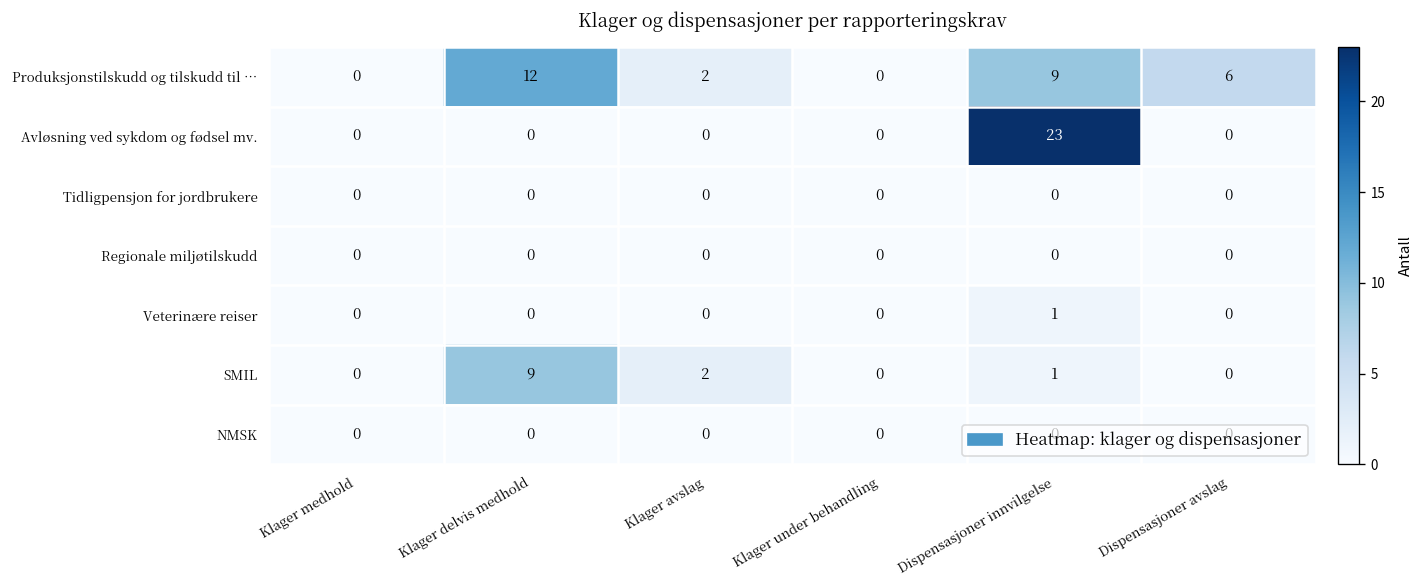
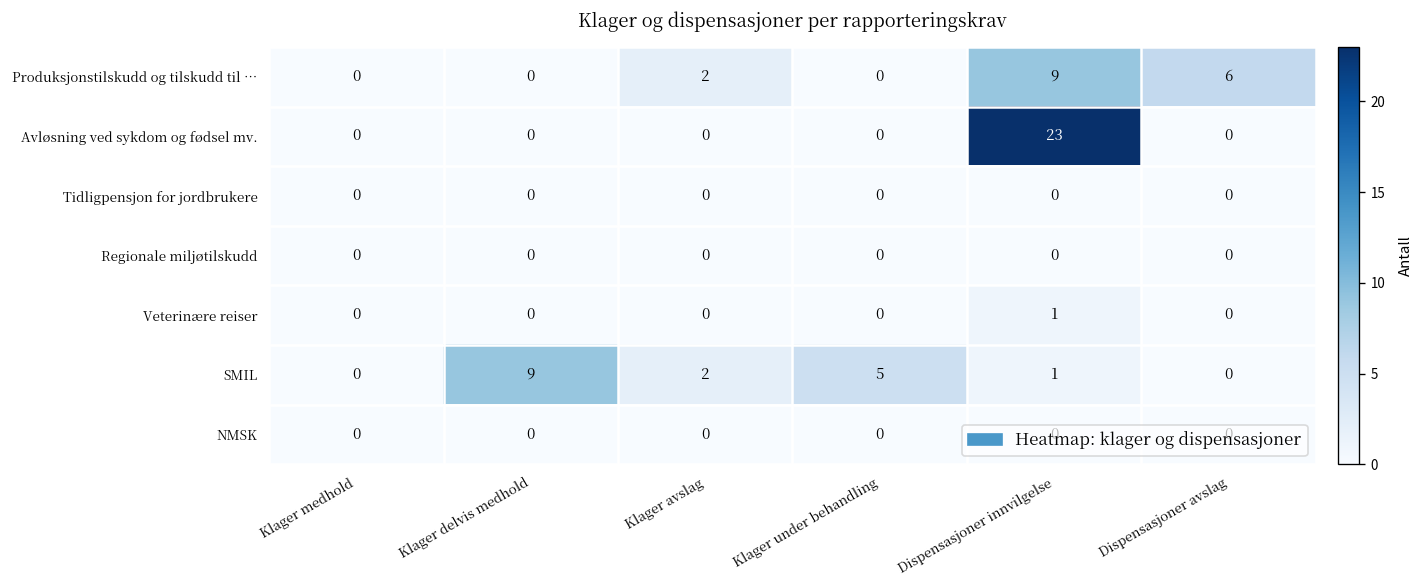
  {
    "Produksjonstilskudd og tilskudd til …": {
      "Klager medhold": 0,
-     "Klager delvis medhold": 12,
+     "Klager delvis medhold": 0,
      "Klager avslag": 2,
      "Klager under behandling": 0,
      "Dispensasjoner innvilgelse": 9,
      "Dispensasjoner avslag": 6
    },
    "Avløsning ved sykdom og fødsel mv.": {
      "Klager medhold": 0,
      "Klager delvis medhold": 0,
      "Klager avslag": 0,
      "Klager under behandling": 0,
      "Dispensasjoner innvilgelse": 23,
      "Dispensasjoner avslag": 0
    },
    "Tidligpensjon for jordbrukere": {
      "Klager medhold": 0,
      "Klager delvis medhold": 0,
      "Klager avslag": 0,
      "Klager under behandling": 0,
      "Dispensasjoner innvilgelse": 0,
      "Dispensasjoner avslag": 0
    },
    "Regionale miljøtilskudd": {
      "Klager medhold": 0,
      "Klager delvis medhold": 0,
      "Klager avslag": 0,
      "Klager under behandling": 0,
      "Dispensasjoner innvilgelse": 0,
      "Dispensasjoner avslag": 0
    },
    "Veterinære reiser": {
      "Klager medhold": 0,
      "Klager delvis medhold": 0,
      "Klager avslag": 0,
      "Klager under behandling": 0,
      "Dispensasjoner innvilgelse": 1,
      "Dispensasjoner avslag": 0
    },
    "SMIL": {
      "Klager medhold": 0,
      "Klager delvis medhold": 9,
      "Klager avslag": 2,
-     "Klager under behandling": 0,
+     "Klager under behandling": 5,
      "Dispensasjoner innvilgelse": 1,
      "Dispensasjoner avslag": 0
    },
    "NMSK": {
      "Klager medhold": 0,
      "Klager delvis medhold": 0,
      "Klager avslag": 0,
      "Klager under behandling": 0
    }
  }
